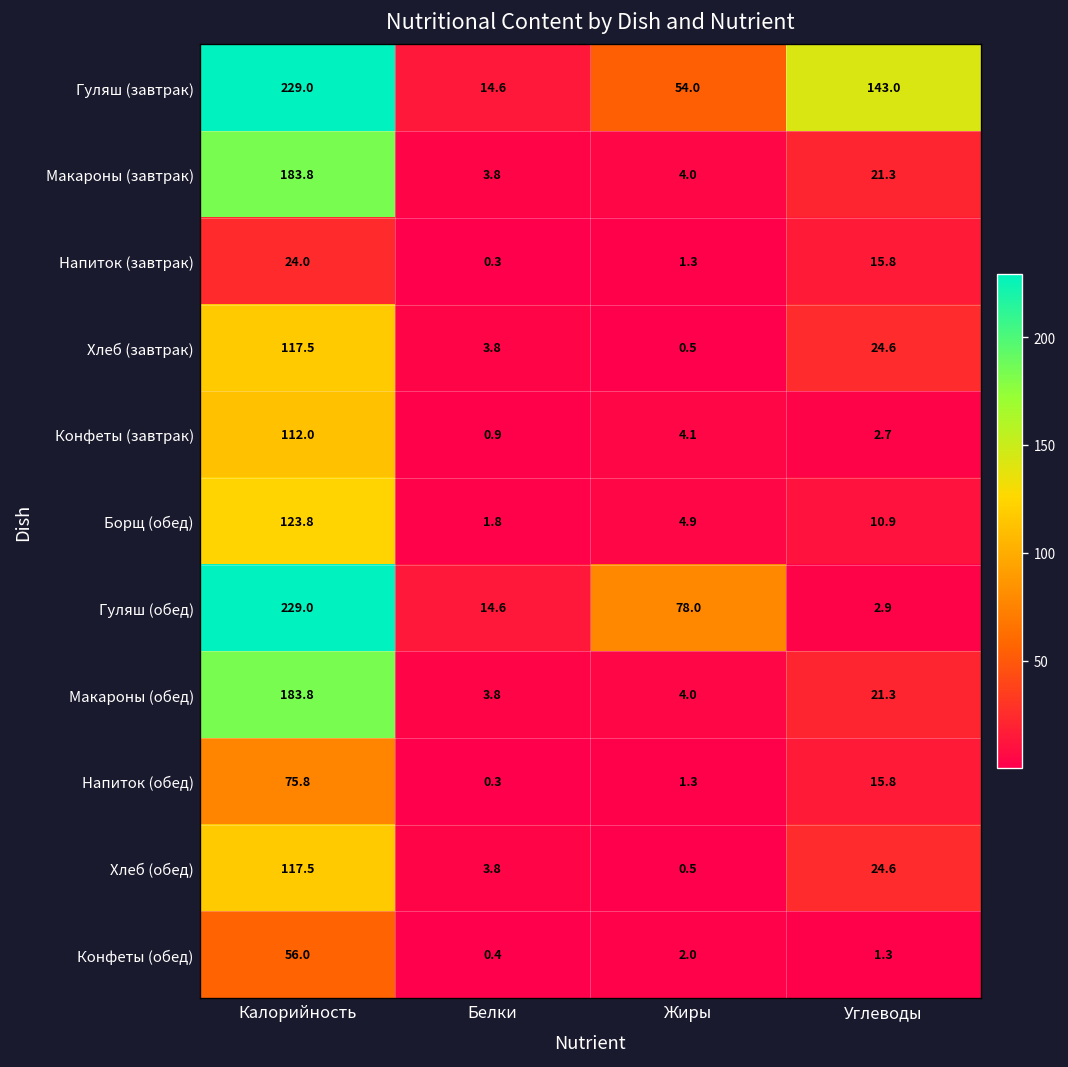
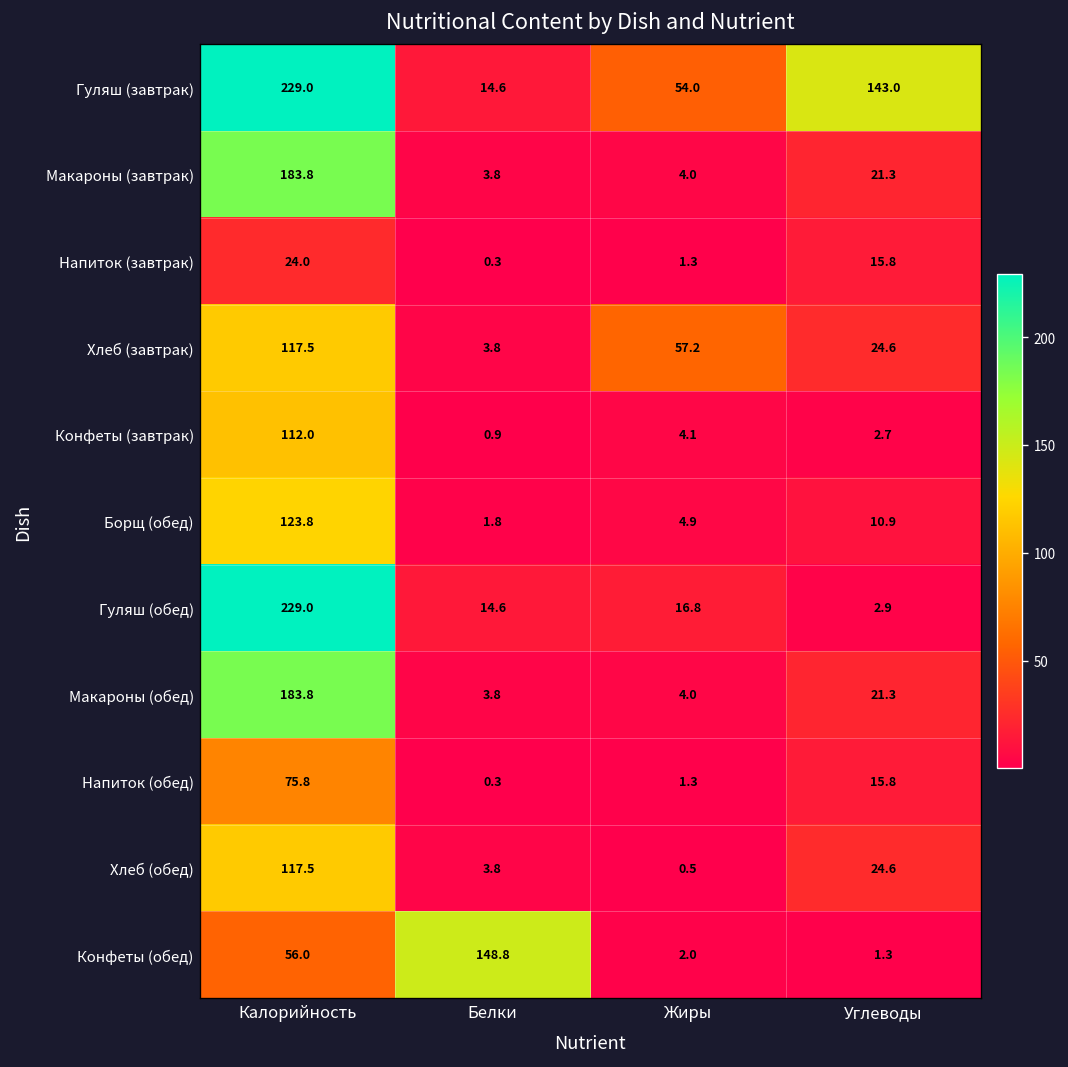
  {
    "Гуляш (завтрак)": {
      "Калорийность": 229.0,
      "Белки": 14.6,
      "Жиры": 54.0,
      "Углеводы": 143.0
    },
    "Макароны (завтрак)": {
      "Калорийность": 183.8,
      "Белки": 3.8,
      "Жиры": 4.0,
      "Углеводы": 21.3
    },
    "Напиток (завтрак)": {
      "Калорийность": 24.0,
      "Белки": 0.3,
      "Жиры": 1.3,
      "Углеводы": 15.8
    },
    "Хлеб (завтрак)": {
      "Калорийность": 117.5,
      "Белки": 3.8,
-     "Жиры": 0.5,
+     "Жиры": 57.2,
      "Углеводы": 24.6
    },
    "Конфеты (завтрак)": {
      "Калорийность": 112.0,
      "Белки": 0.9,
      "Жиры": 4.1,
      "Углеводы": 2.7
    },
    "Борщ (обед)": {
      "Калорийность": 123.8,
      "Белки": 1.8,
      "Жиры": 4.9,
      "Углеводы": 10.9
    },
    "Гуляш (обед)": {
      "Калорийность": 229.0,
      "Белки": 14.6,
-     "Жиры": 78.0,
+     "Жиры": 16.8,
      "Углеводы": 2.9
    },
    "Макароны (обед)": {
      "Калорийность": 183.8,
      "Белки": 3.8,
      "Жиры": 4.0,
      "Углеводы": 21.3
    },
    "Напиток (обед)": {
      "Калорийность": 75.8,
      "Белки": 0.3,
      "Жиры": 1.3,
      "Углеводы": 15.8
    },
    "Хлеб (обед)": {
      "Калорийность": 117.5,
      "Белки": 3.8,
      "Жиры": 0.5,
      "Углеводы": 24.6
    },
    "Конфеты (обед)": {
      "Калорийность": 56.0,
-     "Белки": 0.4,
+     "Белки": 148.8,
      "Жиры": 2.0,
      "Углеводы": 1.3
    }
  }
